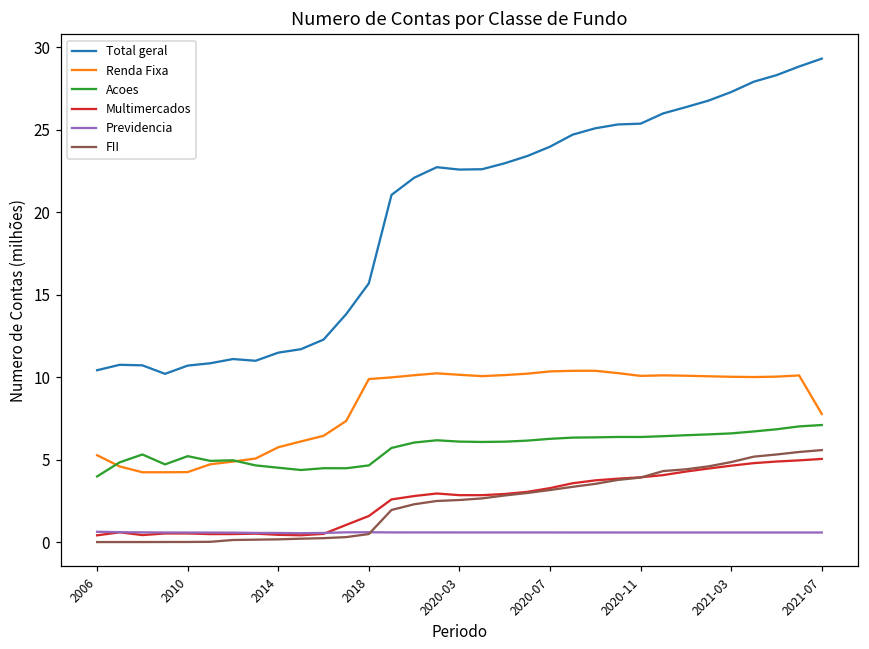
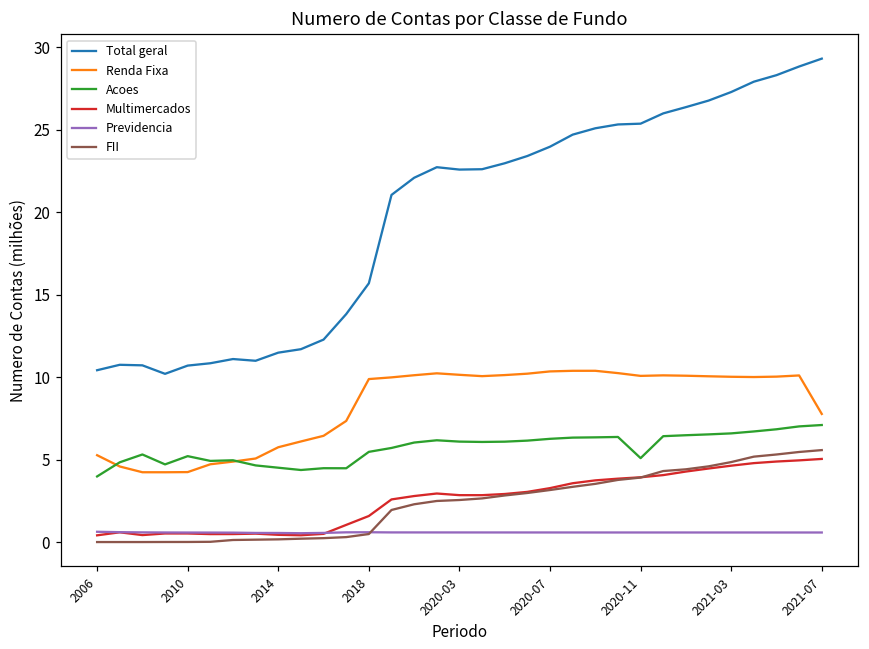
  {
    "Total geral": {
      "2006": 10.4,
      "2010": 10.7,
      "2014": 11.5,
      "2018": 15.7,
      "2020-03": 22.6,
      "2020-07": 24.0,
      "2020-11": 25.4,
      "2021-03": 27.3,
      "2021-07": 29.3
    },
    "Renda Fixa": {
      "2006": 5.3,
      "2010": 4.2,
      "2014": 5.7,
      "2018": 9.9,
      "2020-03": 10.1,
      "2020-07": 10.3,
      "2020-11": 10.1,
      "2021-03": 10.0,
      "2021-07": 7.8
    },
    "Acoes": {
      "2006": 4.0,
      "2010": 5.2,
      "2014": 4.5,
-     "2018": 4.6,
+     "2018": 5.5,
      "2020-03": 6.1,
      "2020-07": 6.3,
-     "2020-11": 6.4,
+     "2020-11": 5.1,
      "2021-03": 6.6,
      "2021-07": 7.1
    },
    "Multimercados": {
      "2006": 0.4,
      "2018": 1.6,
      "2020-03": 2.8,
      "2021-03": 4.6,
      "2021-07": 5.0
    },
    "Previdencia": {
      "2006": 0.6,
      "2020-03": 0.6,
      "2020-07": 0.6,
      "2020-11": 0.6,
      "2021-03": 0.6,
      "2021-07": 0.6
    },
    "FII": {
      "2006": 0.0,
      "2010": 0.0,
      "2014": 0.2,
      "2020-03": 2.5,
      "2021-03": 4.8,
      "2021-07": 5.6
    }
  }
